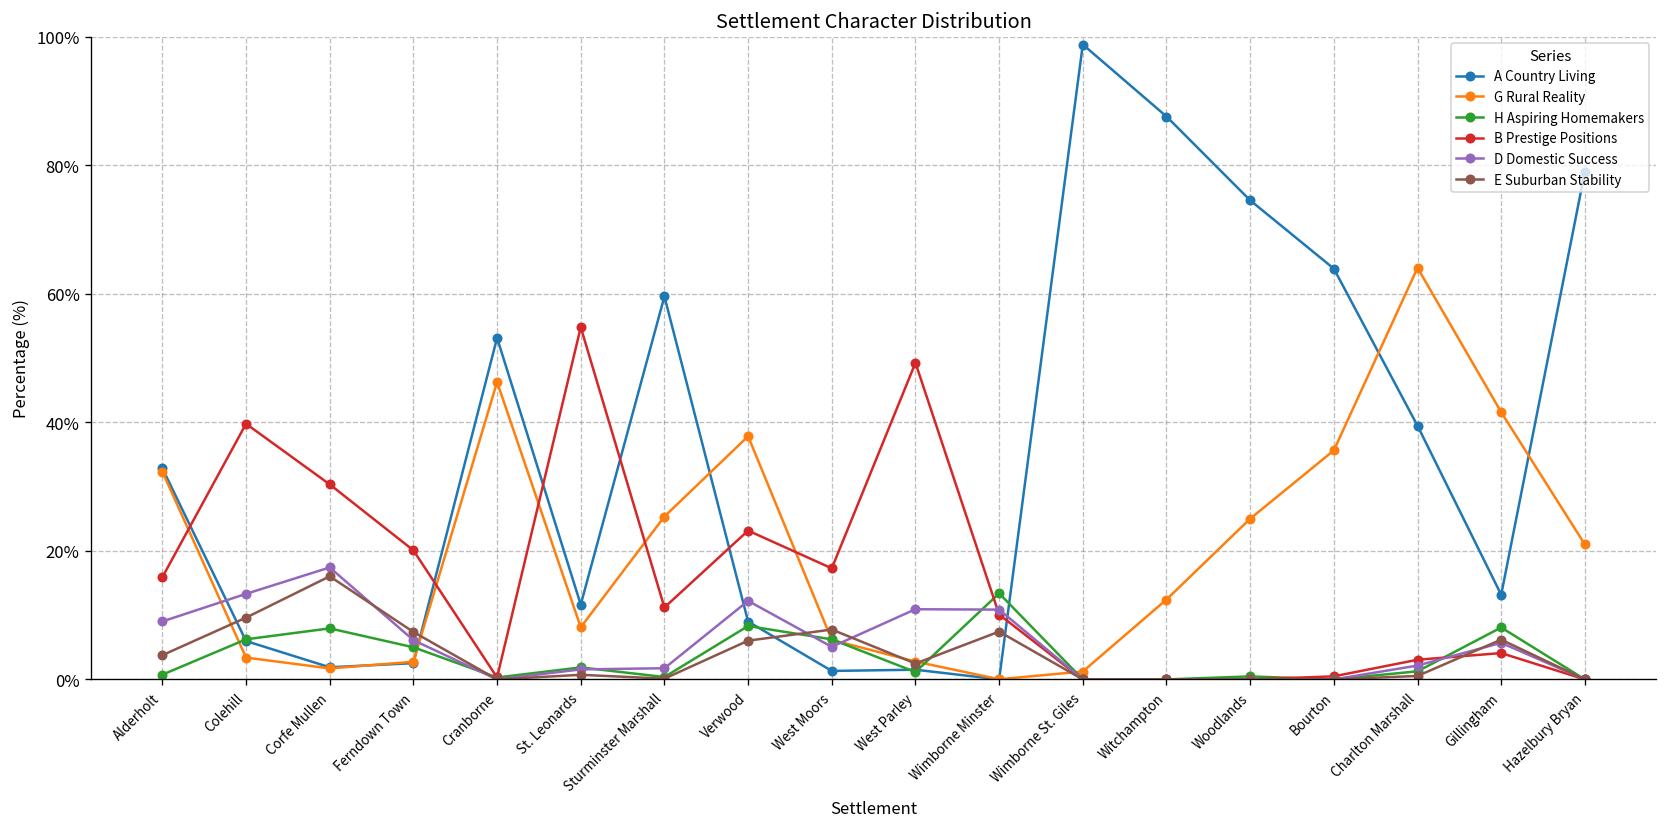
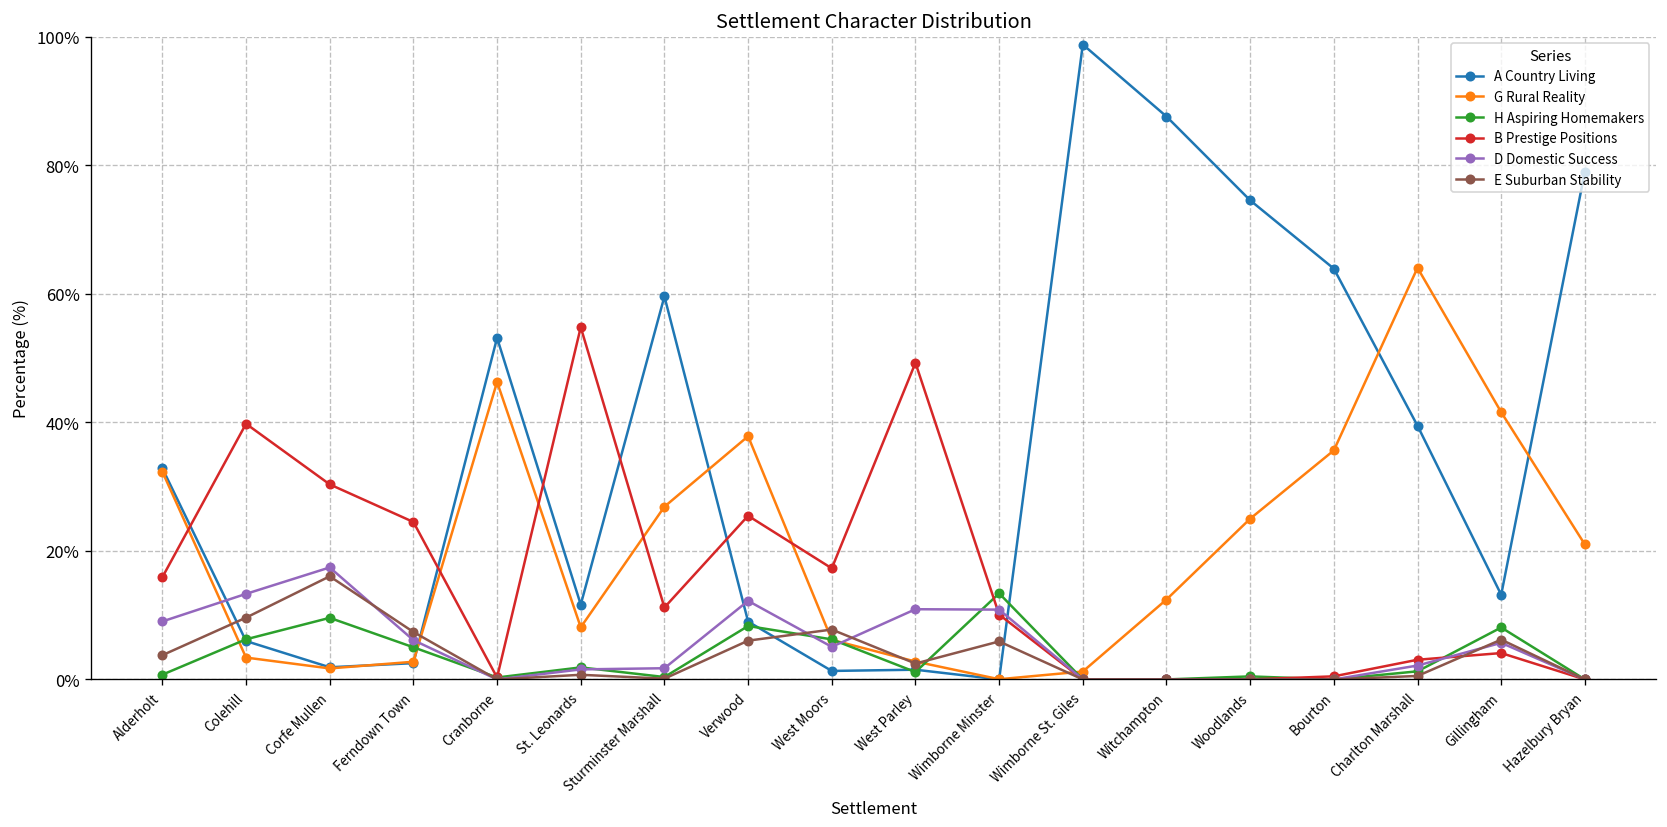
  {
    "A Country Living": {
      "Alderholt": "33%",
      "Cranborne": "53%",
      "St. Leonards": "12%",
      "Sturminster Marshall": "60%",
      "Verwood": "9%",
      "West Moors": "1%",
      "Wimborne St. Giles": "99%",
      "Witchampton": "88%",
      "Woodlands": "75%",
      "Bourton": "64%",
      "Charlton Marshall": "39%",
      "Gillingham": "13%"
    },
    "G Rural Reality": {
      "Alderholt": "32%",
      "Colehill": "3%",
      "Cranborne": "46%",
      "St. Leonards": "8%",
-     "Sturminster Marshall": "25%",
+     "Sturminster Marshall": "27%",
      "Verwood": "38%",
      "Wimborne St. Giles": "1%",
      "Witchampton": "12%",
      "Woodlands": "25%",
      "Bourton": "36%",
      "Charlton Marshall": "64%",
      "Gillingham": "42%",
      "Hazelbury Bryan": "21%"
    },
    "H Aspiring Homemakers": {
      "Alderholt": "1%",
-     "Corfe Mullen": "8%",
+     "Corfe Mullen": "10%",
      "Ferndown Town": "5%",
      "Verwood": "8%",
      "Wimborne Minster": "13%",
      "Charlton Marshall": "1%",
      "Gillingham": "8%"
    },
    "B Prestige Positions": {
      "Alderholt": "16%",
      "Colehill": "40%",
      "Corfe Mullen": "30%",
-     "Ferndown Town": "20%",
+     "Ferndown Town": "24%",
      "St. Leonards": "55%",
      "Sturminster Marshall": "11%",
-     "Verwood": "23%",
+     "Verwood": "25%",
      "West Moors": "17%",
      "West Parley": "49%",
      "Wimborne Minster": "10%",
      "Bourton": "0%",
      "Charlton Marshall": "3%",
      "Gillingham": "4%"
    },
    "D Domestic Success": {
      "Alderholt": "9%",
      "Colehill": "13%",
      "Corfe Mullen": "17%",
      "Ferndown Town": "6%",
      "Sturminster Marshall": "2%",
      "Verwood": "12%",
      "West Moors": "5%",
      "West Parley": "11%",
      "Wimborne Minster": "11%",
      "Charlton Marshall": "2%",
      "Gillingham": "6%"
    },
    "E Suburban Stability": {
      "Alderholt": "4%",
      "Colehill": "10%",
      "Corfe Mullen": "16%",
      "Ferndown Town": "7%",
      "St. Leonards": "1%",
      "Verwood": "6%",
      "West Moors": "8%",
-     "Wimborne Minster": "7%",
+     "Wimborne Minster": "6%",
      "Charlton Marshall": "1%",
      "Gillingham": "6%"
    }
  }
